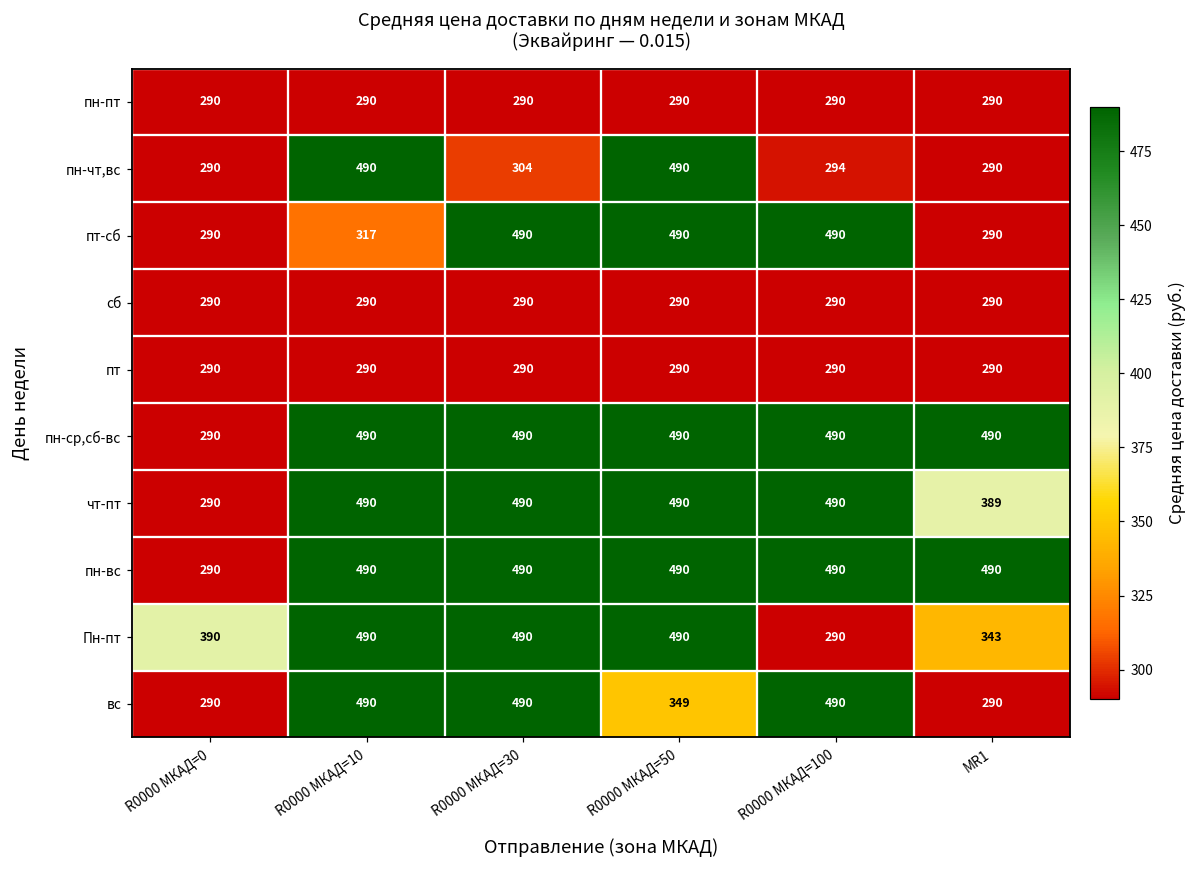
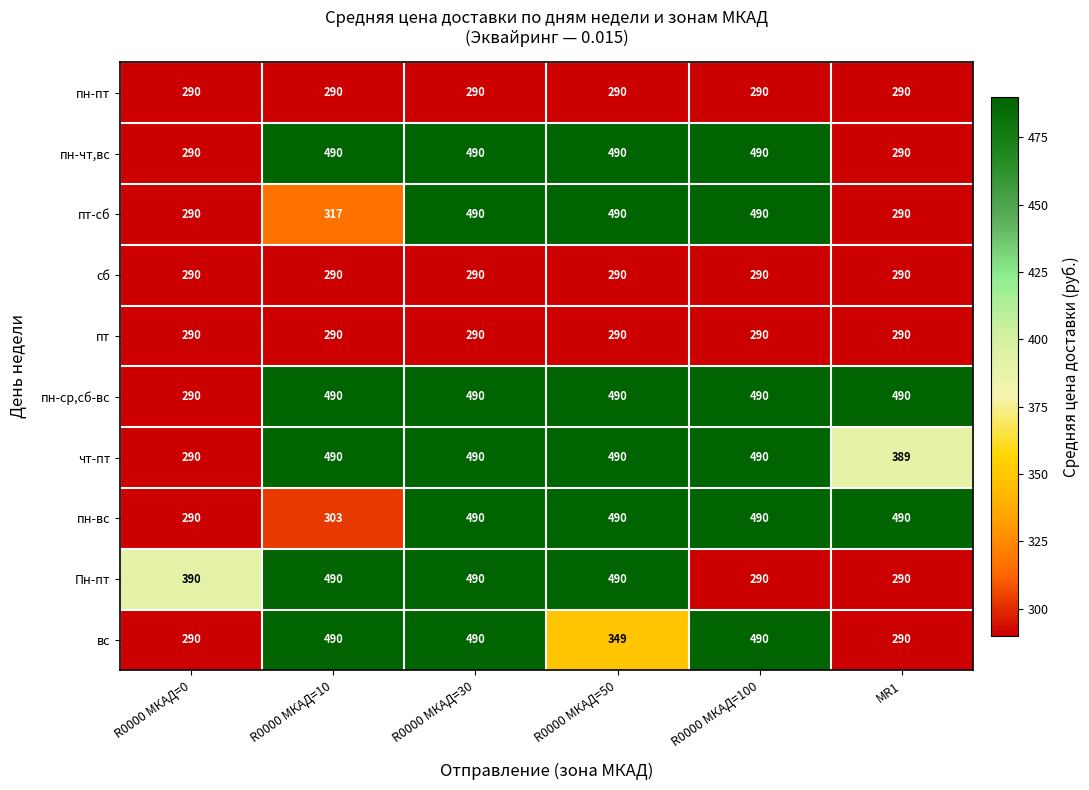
  {
    "пн-пт": {
      "R0000 МКАД=0": 290,
      "R0000 МКАД=10": 290,
      "R0000 МКАД=30": 290,
      "R0000 МКАД=50": 290,
      "R0000 МКАД=100": 290,
      "MR1": 290
    },
    "пн-чт,вс": {
      "R0000 МКАД=0": 290,
      "R0000 МКАД=10": 490,
-     "R0000 МКАД=30": 304,
+     "R0000 МКАД=30": 490,
      "R0000 МКАД=50": 490,
-     "R0000 МКАД=100": 294,
+     "R0000 МКАД=100": 490,
      "MR1": 290
    },
    "пт-сб": {
      "R0000 МКАД=0": 290,
      "R0000 МКАД=10": 317,
      "R0000 МКАД=30": 490,
      "R0000 МКАД=50": 490,
      "R0000 МКАД=100": 490,
      "MR1": 290
    },
    "сб": {
      "R0000 МКАД=0": 290,
      "R0000 МКАД=10": 290,
      "R0000 МКАД=30": 290,
      "R0000 МКАД=50": 290,
      "R0000 МКАД=100": 290,
      "MR1": 290
    },
    "пт": {
      "R0000 МКАД=0": 290,
      "R0000 МКАД=10": 290,
      "R0000 МКАД=30": 290,
      "R0000 МКАД=50": 290,
      "R0000 МКАД=100": 290,
      "MR1": 290
    },
    "пн-ср,сб-вс": {
      "R0000 МКАД=0": 290,
      "R0000 МКАД=10": 490,
      "R0000 МКАД=30": 490,
      "R0000 МКАД=50": 490,
      "R0000 МКАД=100": 490,
      "MR1": 490
    },
    "чт-пт": {
      "R0000 МКАД=0": 290,
      "R0000 МКАД=10": 490,
      "R0000 МКАД=30": 490,
      "R0000 МКАД=50": 490,
      "R0000 МКАД=100": 490,
      "MR1": 389
    },
    "пн-вс": {
      "R0000 МКАД=0": 290,
-     "R0000 МКАД=10": 490,
+     "R0000 МКАД=10": 303,
      "R0000 МКАД=30": 490,
      "R0000 МКАД=50": 490,
      "R0000 МКАД=100": 490,
      "MR1": 490
    },
    "Пн-пт": {
      "R0000 МКАД=0": 390,
      "R0000 МКАД=10": 490,
      "R0000 МКАД=30": 490,
      "R0000 МКАД=50": 490,
      "R0000 МКАД=100": 290,
-     "MR1": 343
+     "MR1": 290
    },
    "вс": {
      "R0000 МКАД=0": 290,
      "R0000 МКАД=10": 490,
      "R0000 МКАД=30": 490,
      "R0000 МКАД=50": 349,
      "R0000 МКАД=100": 490,
      "MR1": 290
    }
  }
